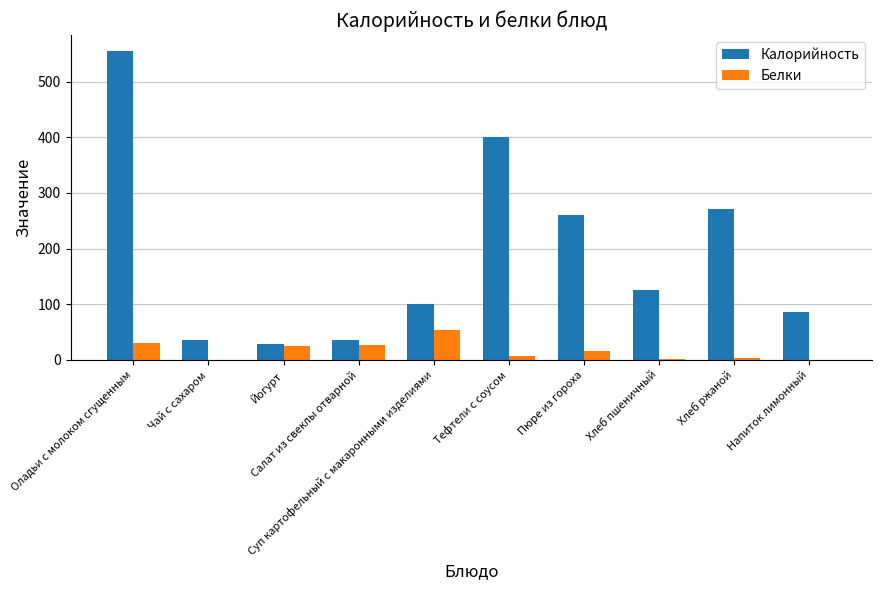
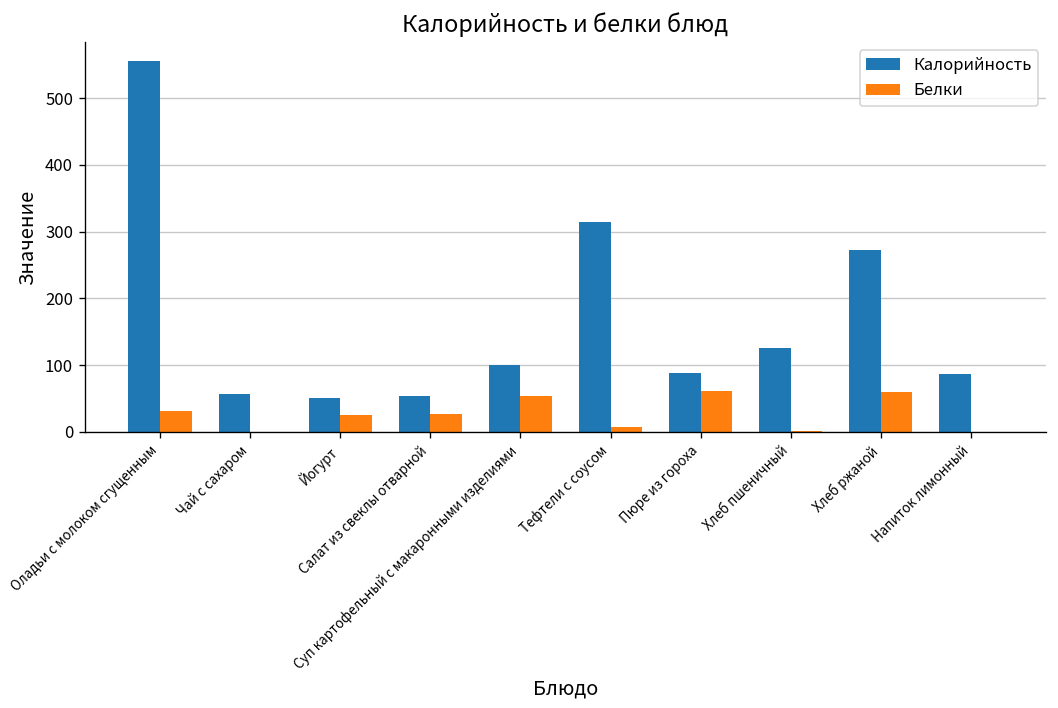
  {
    "Калорийность": {
      "Оладьи с молоком сгущенным": 560,
-     "Чай с сахаром": 40,
-     "Йогурт": 30,
-     "Салат из свеклы отварной": 40,
+     "Чай с сахаром": 60,
+     "Йогурт": 50,
+     "Салат из свеклы отварной": 50,
      "Суп картофельный с макаронными изделиями": 100,
-     "Тефтели с соусом": 400,
-     "Пюре из гороха": 260,
+     "Тефтели с соусом": 320,
+     "Пюре из гороха": 90,
      "Хлеб пшеничный": 130,
      "Хлеб ржаной": 270,
      "Напиток лимонный": 90
    },
    "Белки": {
      "Оладьи с молоком сгущенным": 30,
      "Чай с сахаром": 0,
      "Йогурт": 30,
      "Салат из свеклы отварной": 30,
      "Суп картофельный с макаронными изделиями": 50,
      "Тефтели с соусом": 10,
-     "Пюре из гороха": 20,
-     "Хлеб ржаной": 0,
+     "Пюре из гороха": 60,
+     "Хлеб ржаной": 60,
      "Напиток лимонный": 0
    }
  }
